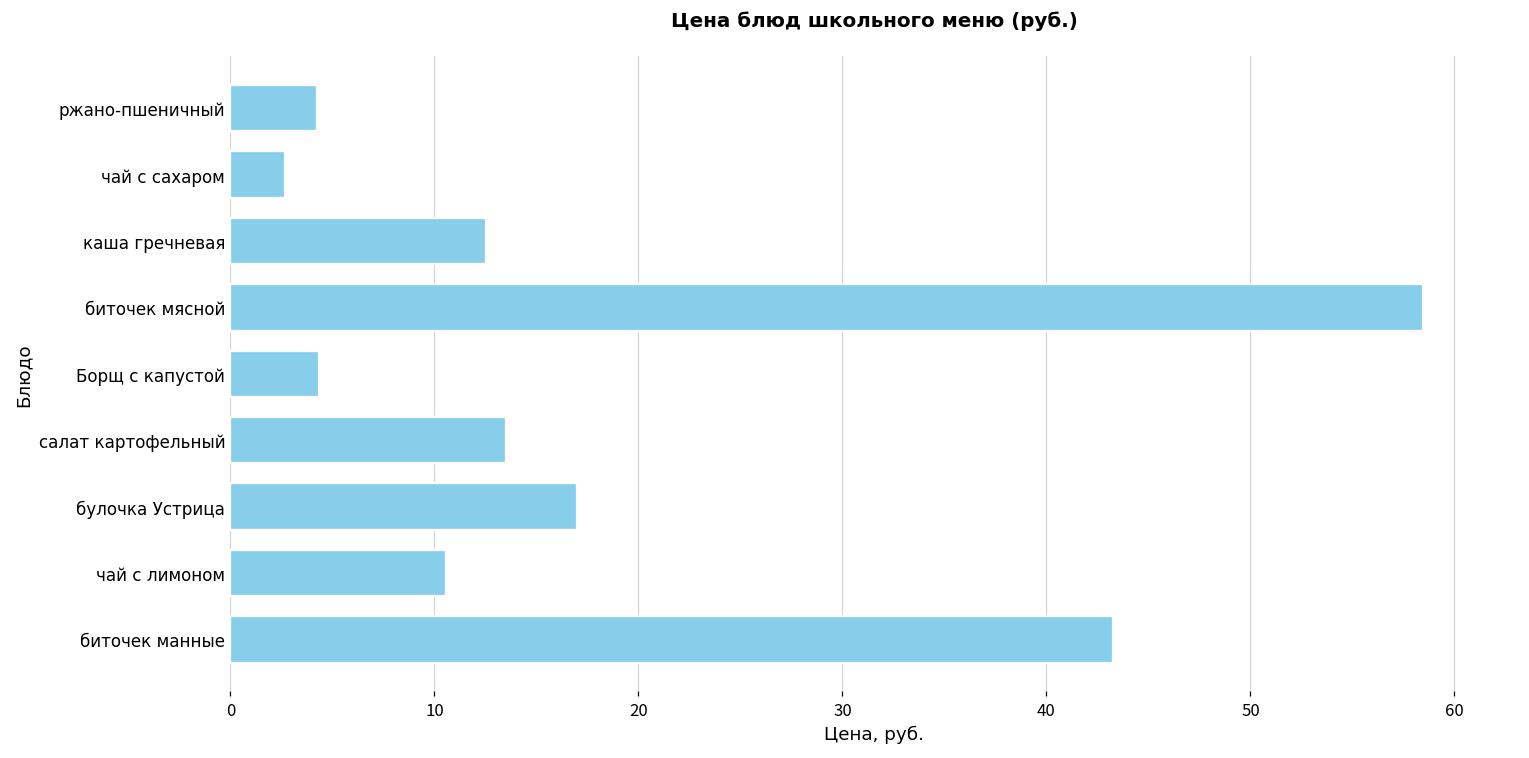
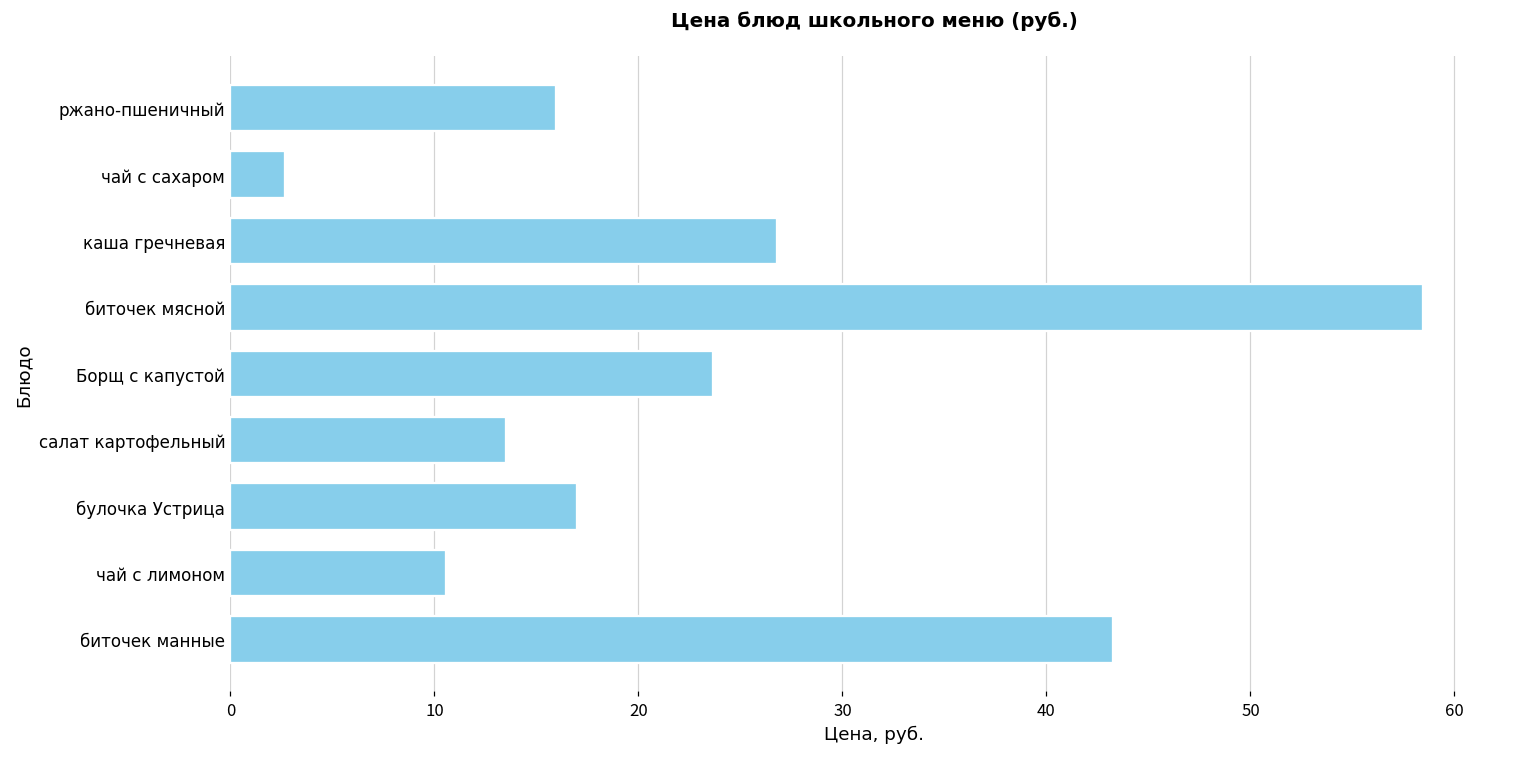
  {
-   "ржано-пшеничный": 4.3,
+   "ржано-пшеничный": 16.0,
    "чай с сахаром": 2.7,
-   "каша гречневая": 12.5,
+   "каша гречневая": 26.8,
    "биточек мясной": 58.4,
-   "Борщ с капустой": 4.4,
+   "Борщ с капустой": 23.7,
    "салат картофельный": 13.5,
    "булочка Устрица": 17.0,
    "чай с лимоном": 10.6,
    "биточек манные": 43.3
  }
